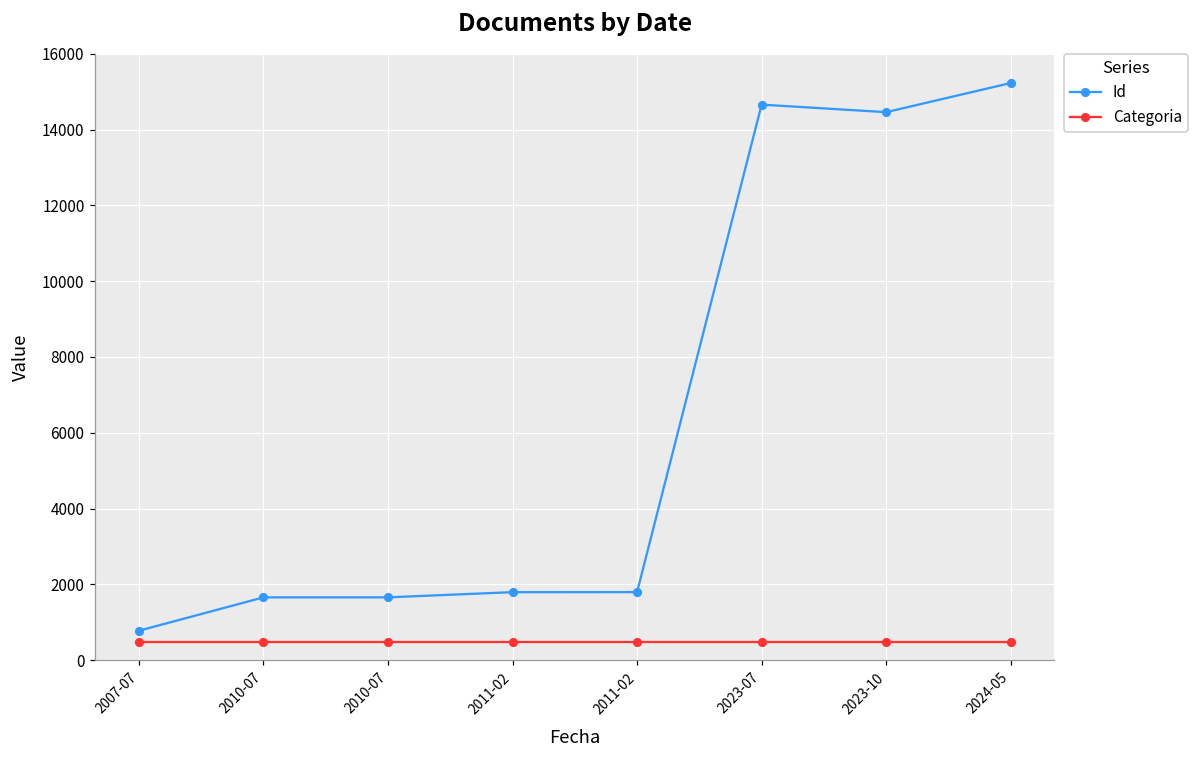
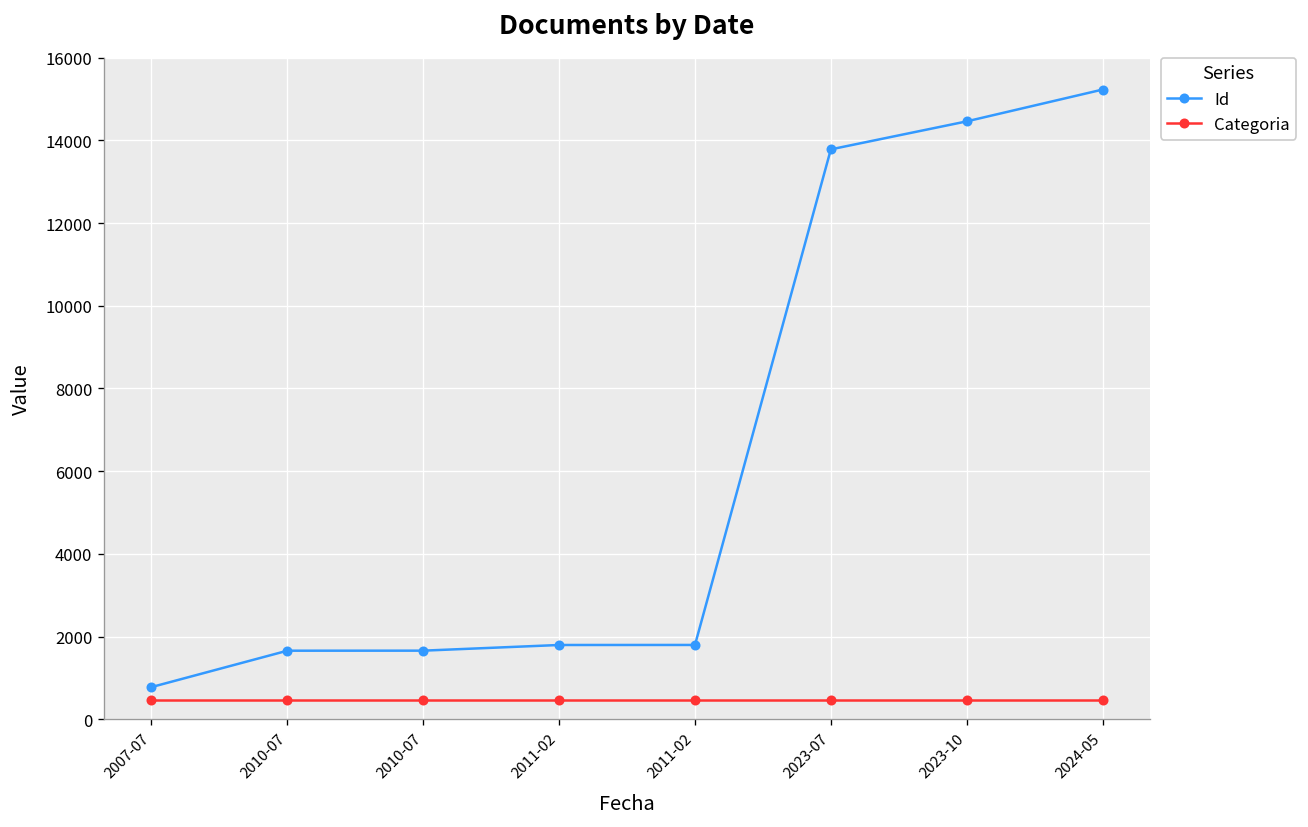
  {
    "Id": {
      "2007-07": 800,
-     "2023-07": 14700,
+     "2023-07": 13800,
      "2023-10": 14500,
      "2024-05": 15200
    },
    "Categoria": {
      "2007-07": 500,
      "2023-07": 500,
      "2023-10": 500,
      "2024-05": 500
    }
  }
